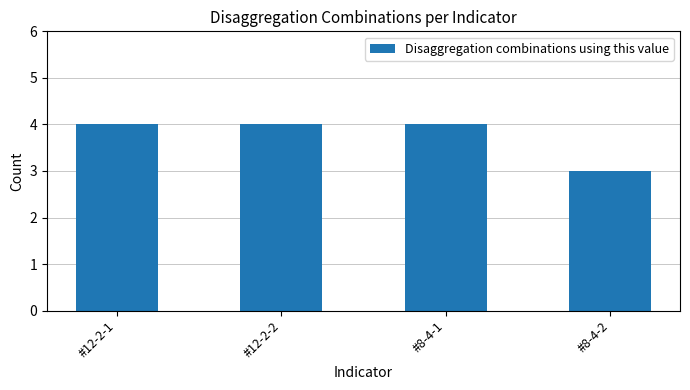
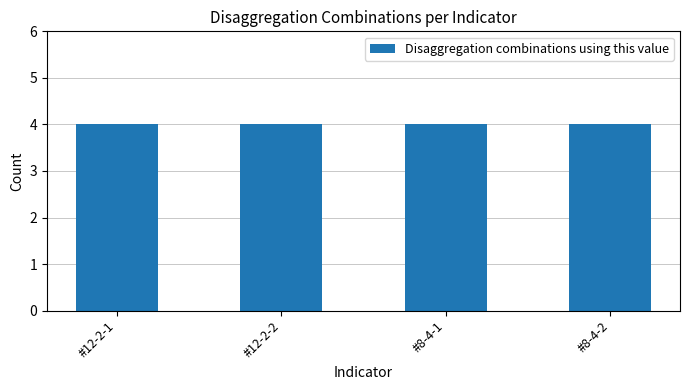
  {
    "#12-2-1": 4,
    "#12-2-2": 4,
    "#8-4-1": 4,
-   "#8-4-2": 3
+   "#8-4-2": 4
  }
